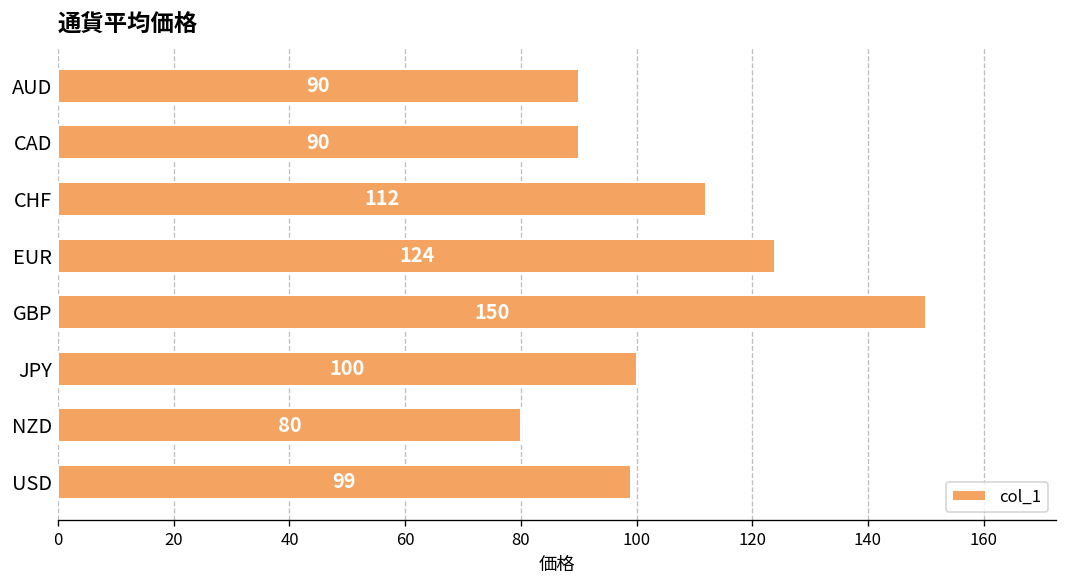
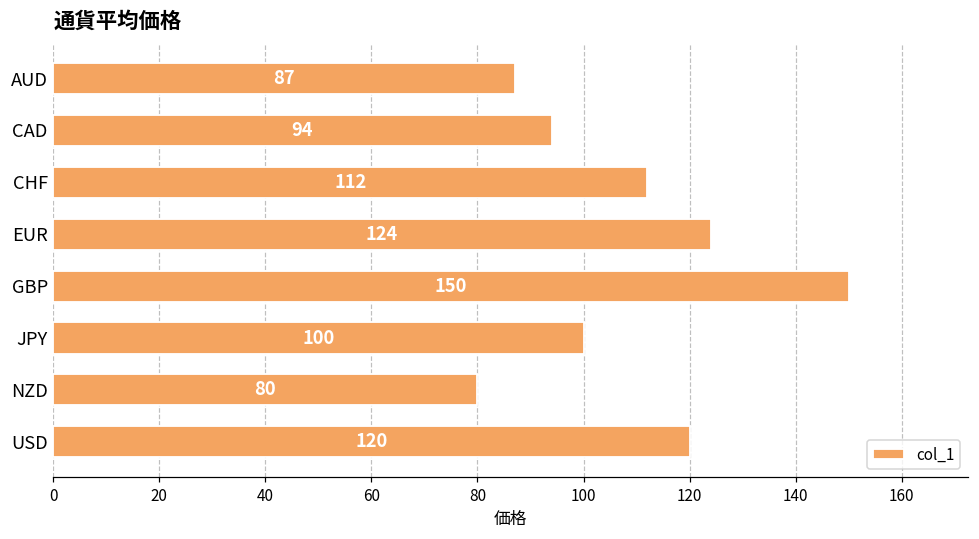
  {
-   "AUD": 90,
-   "CAD": 90,
+   "AUD": 87,
+   "CAD": 94,
    "CHF": 112,
    "EUR": 124,
    "GBP": 150,
    "JPY": 100,
    "NZD": 80,
-   "USD": 99
+   "USD": 120
  }
